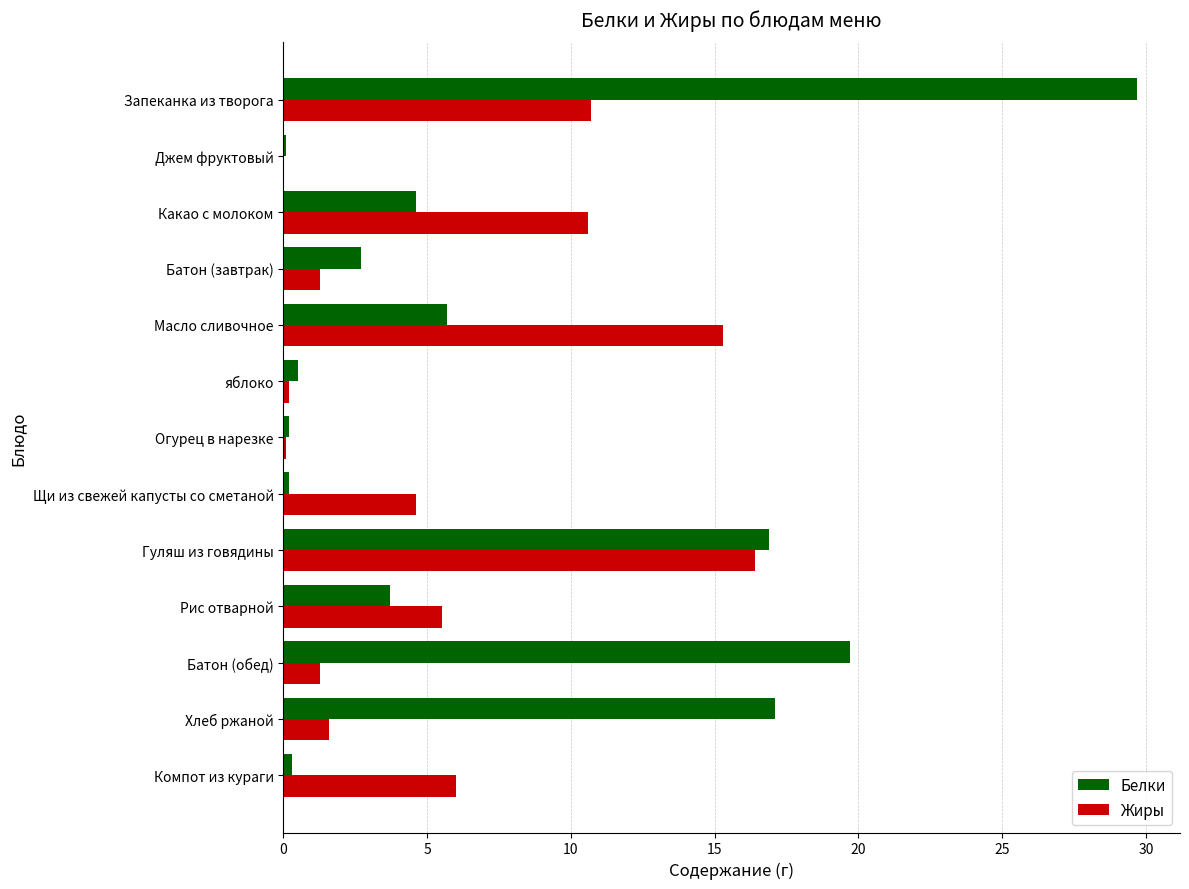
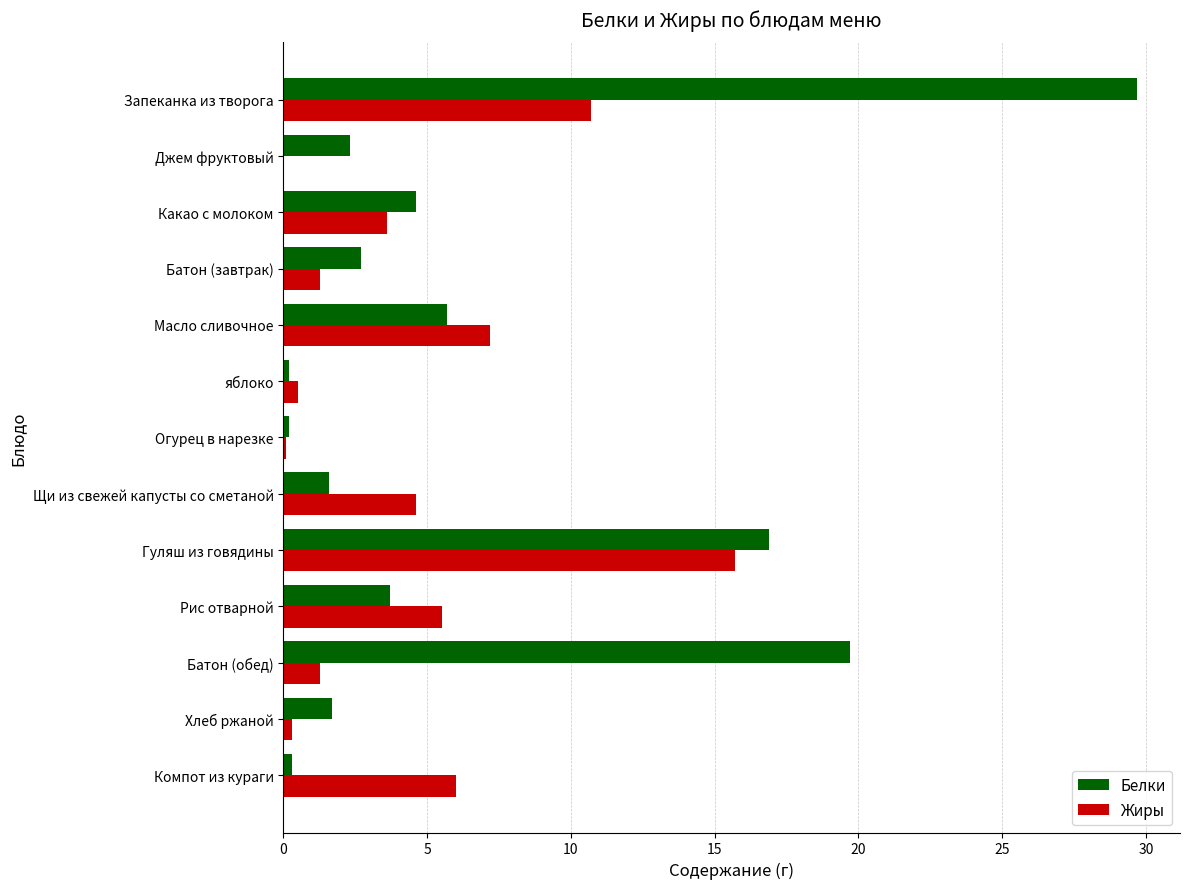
  {
    "Белки": {
      "Запеканка из творога": 29.7,
-     "Джем фруктовый": 0.1,
+     "Джем фруктовый": 2.3,
      "Какао с молоком": 4.6,
      "Батон (завтрак)": 2.7,
      "Масло сливочное": 5.7,
-     "яблоко": 0.5,
+     "яблоко": 0.2,
      "Огурец в нарезке": 0.2,
-     "Щи из свежей капусты со сметаной": 0.2,
+     "Щи из свежей капусты со сметаной": 1.6,
      "Гуляш из говядины": 16.9,
      "Рис отварной": 3.7,
      "Батон (обед)": 19.7,
-     "Хлеб ржаной": 17.1,
+     "Хлеб ржаной": 1.7,
      "Компот из кураги": 0.3
    },
    "Жиры": {
      "Запеканка из творога": 10.7,
      "Джем фруктовый": 0.0,
-     "Какао с молоком": 10.6,
+     "Какао с молоком": 3.6,
      "Батон (завтрак)": 1.3,
-     "Масло сливочное": 15.3,
-     "яблоко": 0.2,
+     "Масло сливочное": 7.2,
+     "яблоко": 0.5,
      "Огурец в нарезке": 0.1,
      "Щи из свежей капусты со сметаной": 4.6,
-     "Гуляш из говядины": 16.4,
+     "Гуляш из говядины": 15.7,
      "Рис отварной": 5.5,
      "Батон (обед)": 1.3,
-     "Хлеб ржаной": 1.6,
+     "Хлеб ржаной": 0.3,
      "Компот из кураги": 6.0
    }
  }
